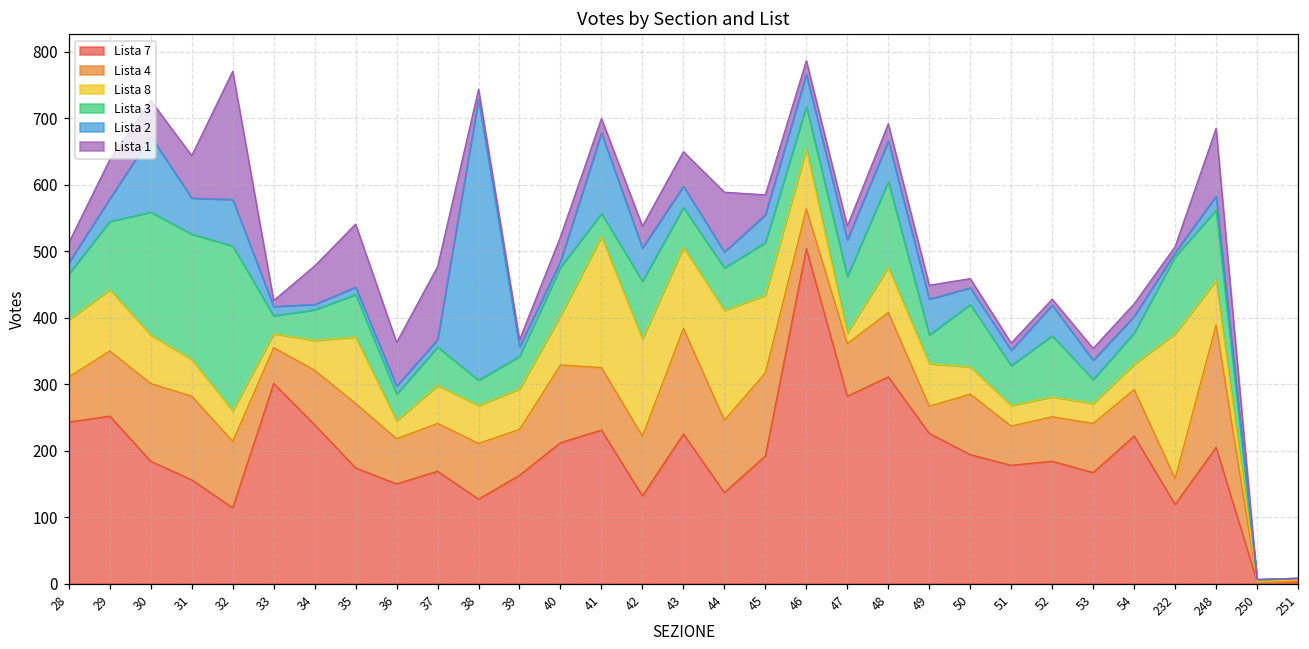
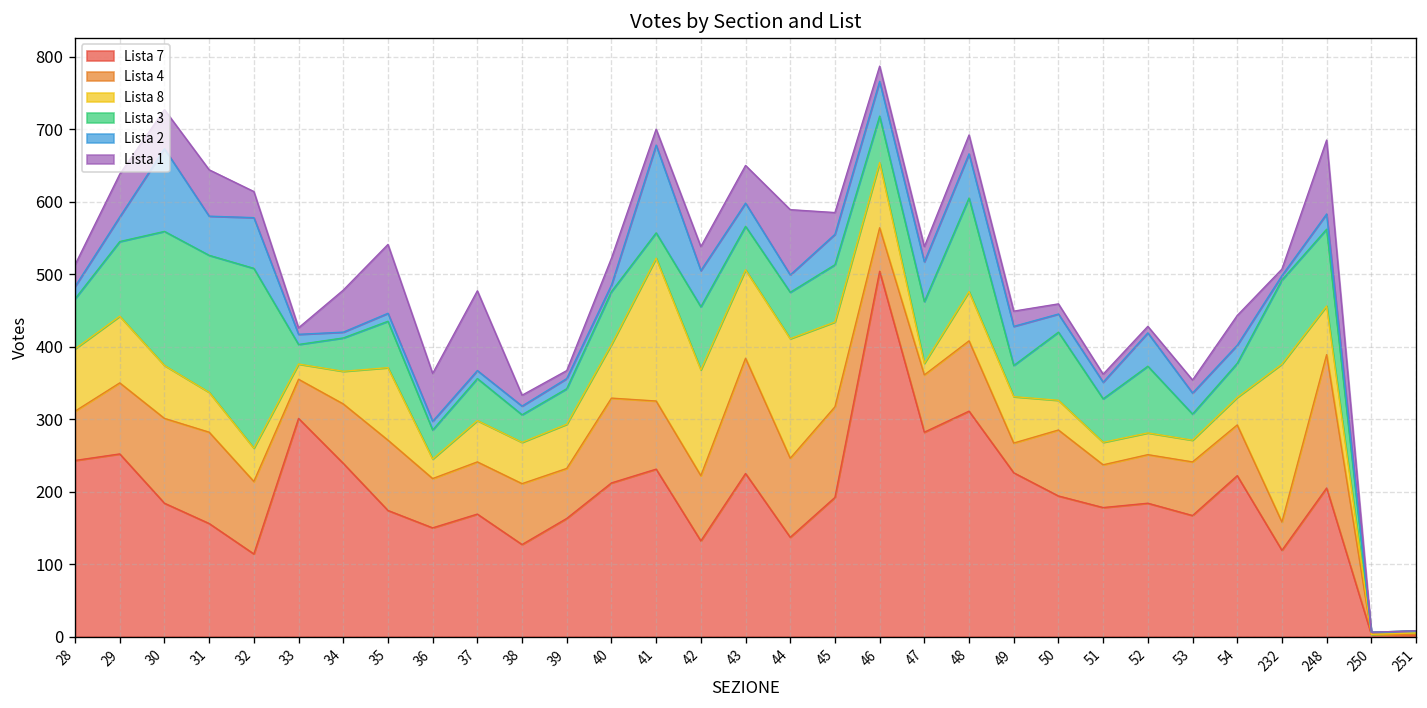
  {
    "Lista 8": {
      "28": 90,
      "29": 90,
      "30": 70,
      "31": 60,
      "32": 50,
      "33": 20,
      "34": 50,
      "35": 100,
      "36": 30,
      "37": 60,
      "38": 60,
      "39": 60,
      "40": 70,
      "41": 200,
      "42": 150,
      "43": 120,
      "44": 170,
      "45": 120,
      "46": 90,
      "47": 20,
      "48": 70,
      "49": 60,
      "50": 40,
      "51": 30,
      "52": 30,
      "53": 30,
      "54": 40,
      "232": 220,
      "248": 70
    },
    "Lista 3": {
      "28": 70,
      "29": 100,
      "30": 190,
      "31": 190,
      "32": 250,
      "33": 30,
      "34": 50,
      "35": 60,
      "36": 40,
      "37": 60,
      "38": 40,
      "39": 50,
      "40": 70,
      "41": 40,
      "42": 90,
      "43": 60,
      "44": 60,
      "45": 80,
      "46": 60,
      "47": 90,
      "48": 130,
      "49": 40,
      "50": 90,
      "51": 60,
      "52": 90,
      "53": 40,
      "54": 50,
      "232": 120,
      "248": 110
    },
    "Lista 2": {
      "28": 20,
      "29": 30,
      "31": 50,
      "32": 70,
      "33": 10,
      "34": 10,
      "35": 10,
      "36": 10,
      "37": 10,
-     "38": 420,
+     "38": 10,
      "39": 10,
      "40": 10,
      "41": 120,
      "42": 50,
      "43": 30,
      "44": 20,
      "45": 40,
      "46": 50,
      "47": 60,
      "48": 60,
      "49": 50,
      "50": 30,
      "51": 20,
      "52": 50,
      "53": 30,
      "54": 30,
      "232": 10,
      "248": 20
    },
    "Lista 1": {
      "28": 30,
      "29": 60,
      "31": 60,
-     "32": 190,
+     "32": 40,
      "33": 10,
      "34": 60,
      "35": 100,
      "36": 70,
      "37": 110,
      "38": 20,
      "39": 10,
      "40": 40,
      "41": 20,
      "42": 30,
      "43": 50,
      "44": 90,
      "45": 30,
      "46": 20,
      "47": 20,
      "48": 30,
      "49": 20,
      "50": 10,
      "51": 10,
      "52": 10,
      "53": 20,
-     "54": 20,
+     "54": 40,
      "232": 10,
      "248": 100
    }
  }
